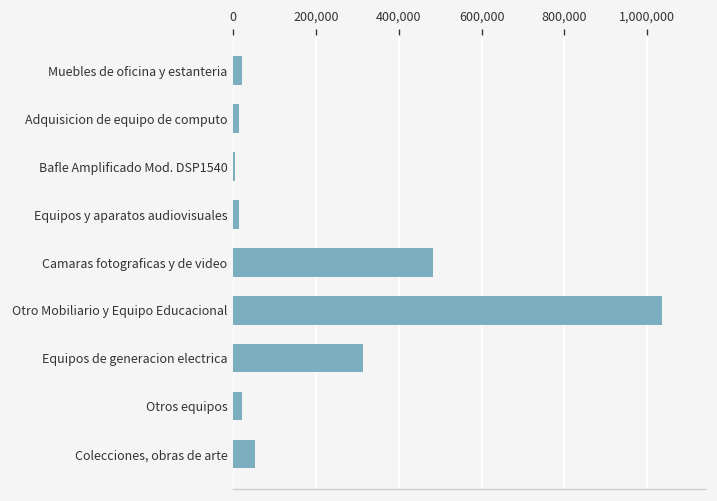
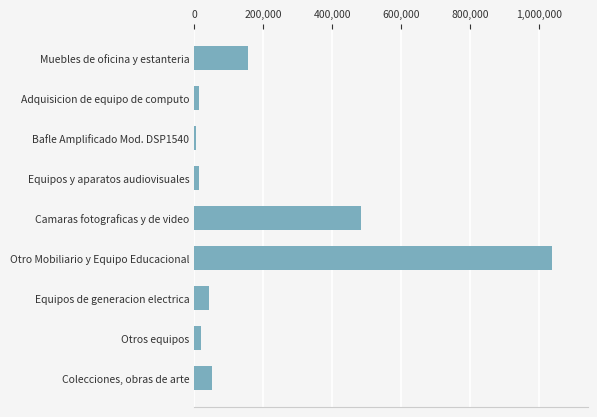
  {
-   "Muebles de oficina y estanteria": "20,000",
+   "Muebles de oficina y estanteria": "150,000",
    "Adquisicion de equipo de computo": "10,000",
    "Equipos y aparatos audiovisuales": "10,000",
    "Camaras fotograficas y de video": "480,000",
    "Otro Mobiliario y Equipo Educacional": "1,040,000",
-   "Equipos de generacion electrica": "310,000",
+   "Equipos de generacion electrica": "40,000",
    "Otros equipos": "20,000",
    "Colecciones, obras de arte": "50,000"
  }
